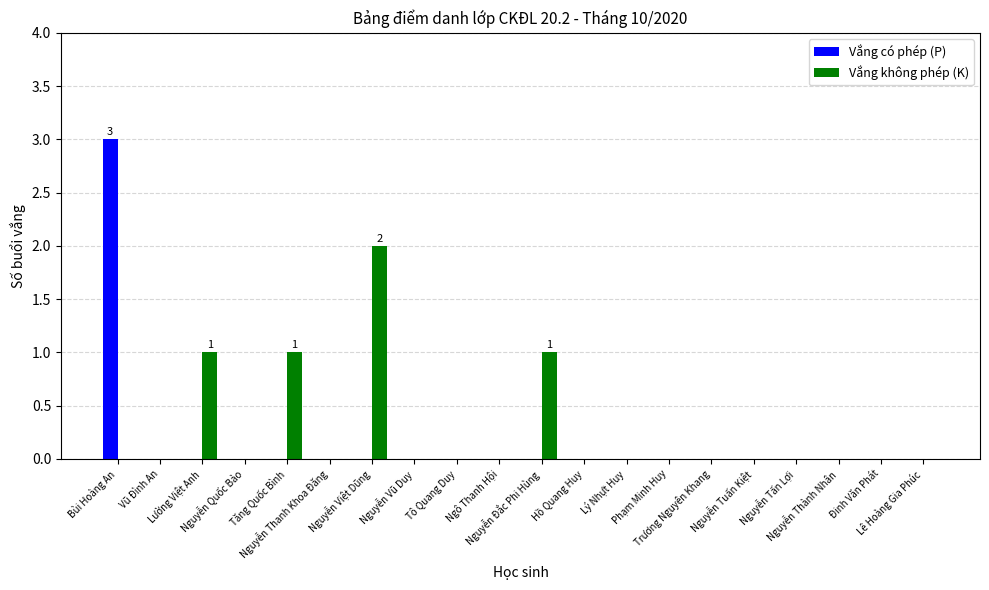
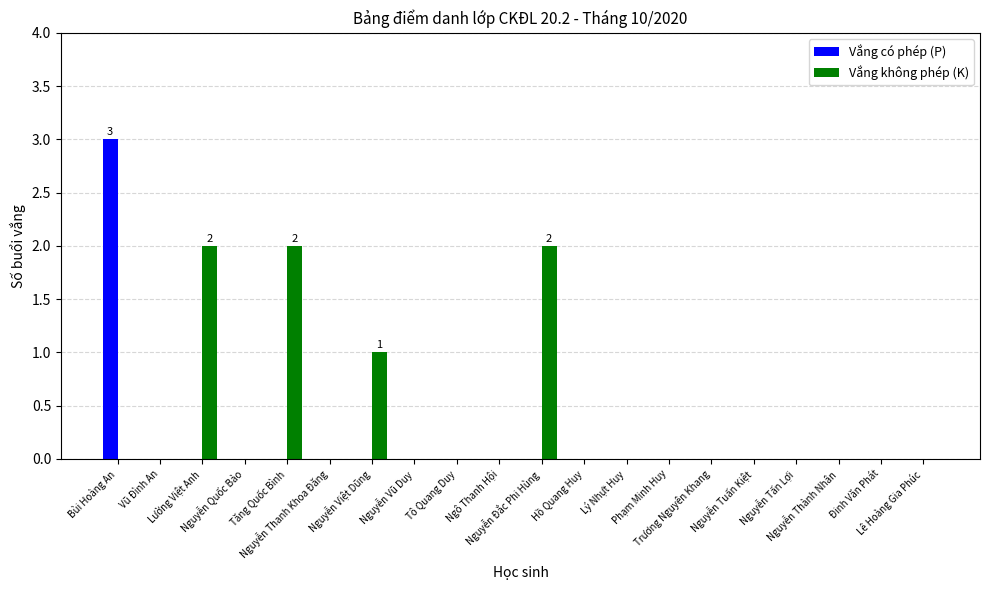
  {
    "Vắng có phép (P)": {
      "Bùi Hoàng An": 3
    },
    "Vắng không phép (K)": {
-     "Lường Việt Anh": 1,
-     "Tăng Quốc Bình": 1,
-     "Nguyễn Việt Dũng": 2,
-     "Nguyễn Đắc Phi Hùng": 1
+     "Lường Việt Anh": 2,
+     "Tăng Quốc Bình": 2,
+     "Nguyễn Việt Dũng": 1,
+     "Nguyễn Đắc Phi Hùng": 2
    }
  }
